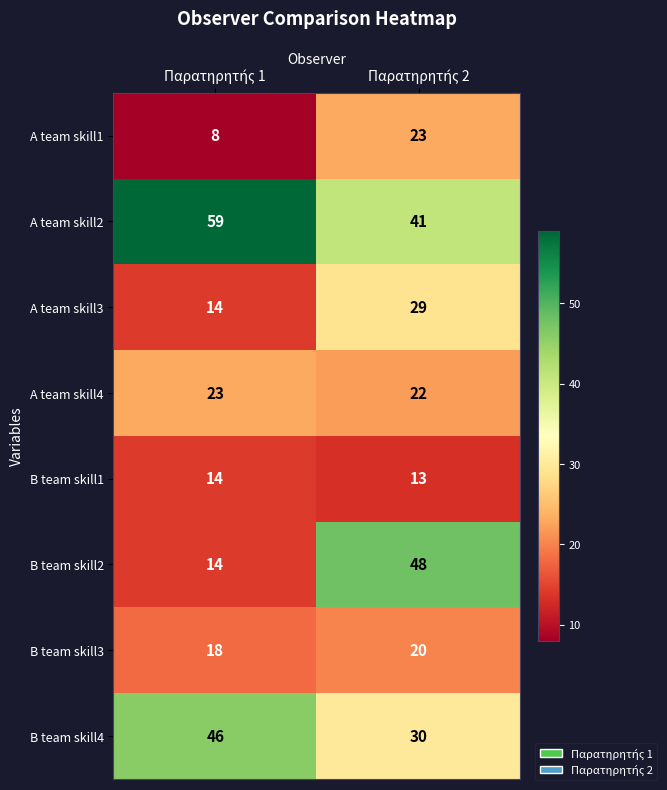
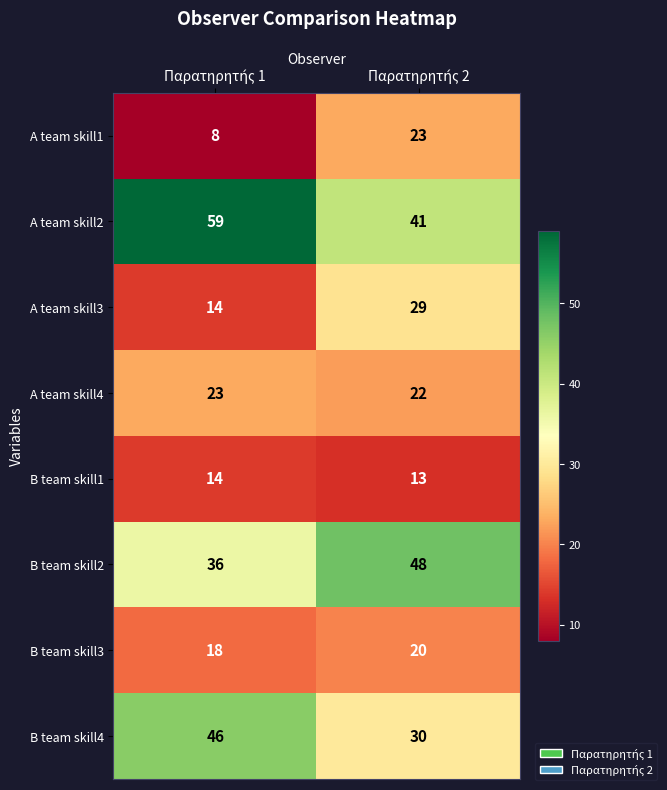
  {
    "A team skill1": {
      "Παρατηρητής 1": 8,
      "Παρατηρητής 2": 23
    },
    "A team skill2": {
      "Παρατηρητής 1": 59,
      "Παρατηρητής 2": 41
    },
    "A team skill3": {
      "Παρατηρητής 1": 14,
      "Παρατηρητής 2": 29
    },
    "A team skill4": {
      "Παρατηρητής 1": 23,
      "Παρατηρητής 2": 22
    },
    "B team skill1": {
      "Παρατηρητής 1": 14,
      "Παρατηρητής 2": 13
    },
    "B team skill2": {
-     "Παρατηρητής 1": 14,
+     "Παρατηρητής 1": 36,
      "Παρατηρητής 2": 48
    },
    "B team skill3": {
      "Παρατηρητής 1": 18,
      "Παρατηρητής 2": 20
    },
    "B team skill4": {
      "Παρατηρητής 1": 46,
      "Παρατηρητής 2": 30
    }
  }
